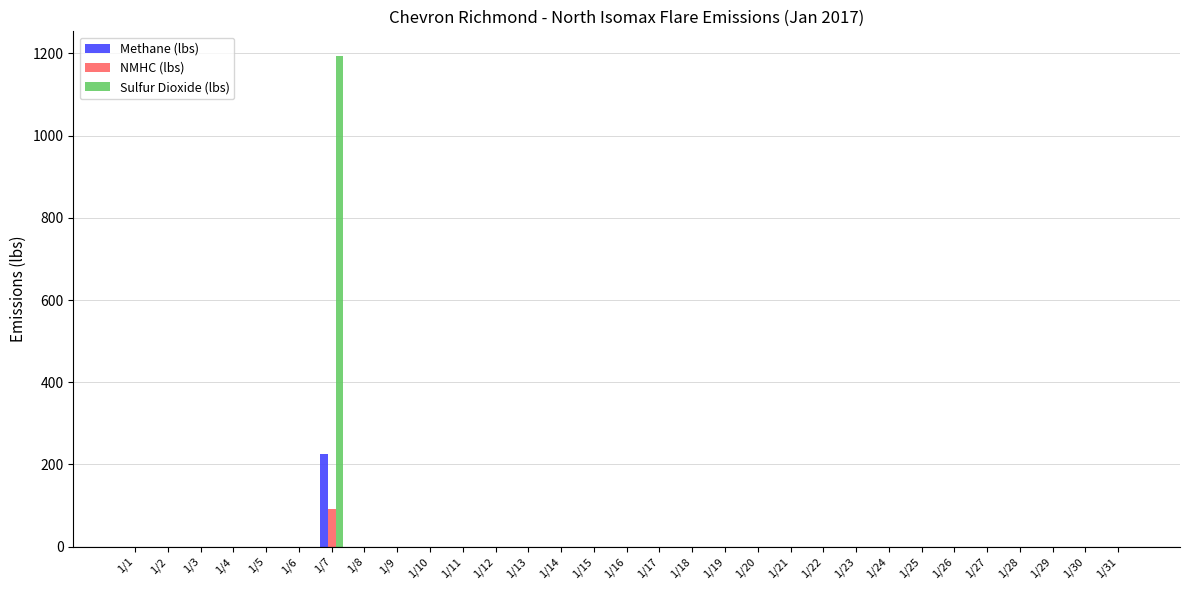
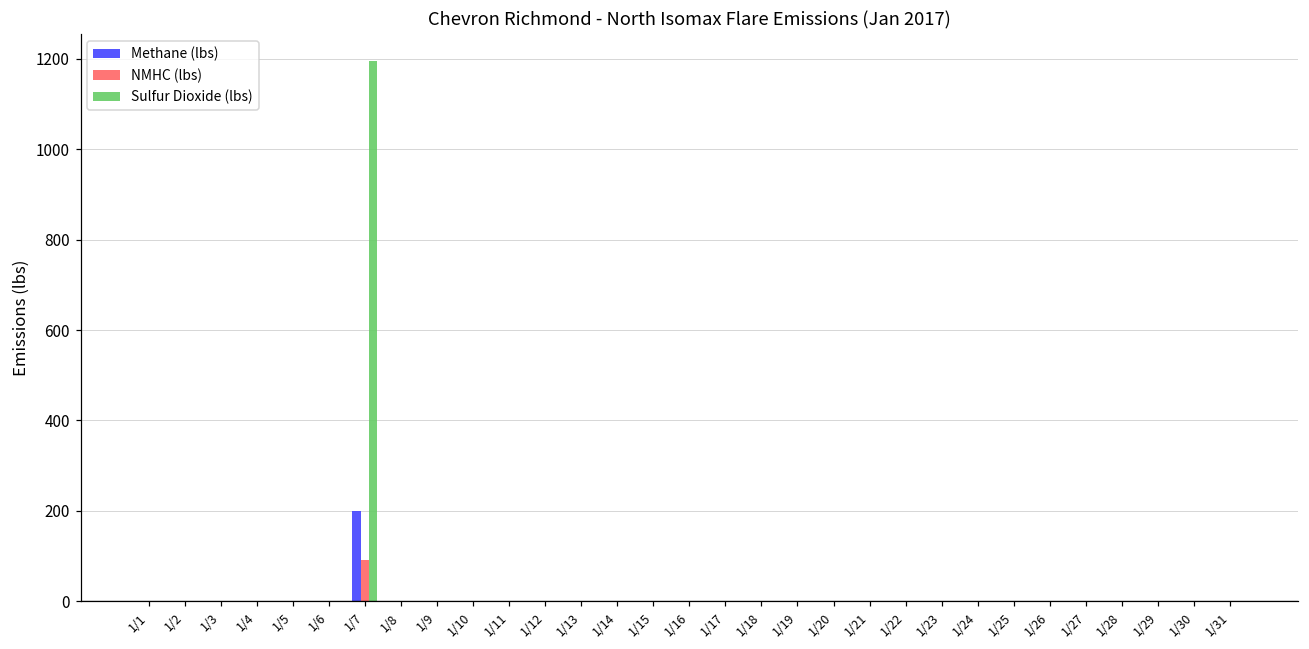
  {
    "Methane (lbs)": {
      "1/1": 0,
      "1/2": 0,
      "1/3": 0,
      "1/4": 0,
      "1/5": 0,
      "1/6": 0,
-     "1/7": 220,
+     "1/7": 200,
      "1/8": 0,
      "1/9": 0,
      "1/10": 0,
      "1/11": 0,
      "1/12": 0,
      "1/13": 0,
      "1/14": 0,
      "1/15": 0,
      "1/16": 0,
      "1/17": 0,
      "1/18": 0,
      "1/19": 0,
      "1/20": 0,
      "1/21": 0,
      "1/22": 0,
      "1/23": 0,
      "1/24": 0,
      "1/25": 0,
      "1/26": 0,
      "1/27": 0,
      "1/28": 0,
      "1/29": 0,
      "1/30": 0,
      "1/31": 0
    },
    "NMHC (lbs)": {
      "1/1": 0,
      "1/2": 0,
      "1/3": 0,
      "1/4": 0,
      "1/5": 0,
      "1/6": 0,
      "1/7": 90,
      "1/8": 0,
      "1/9": 0,
      "1/10": 0,
      "1/11": 0,
      "1/12": 0,
      "1/13": 0,
      "1/14": 0,
      "1/15": 0,
      "1/16": 0,
      "1/17": 0,
      "1/18": 0,
      "1/19": 0,
      "1/20": 0,
      "1/21": 0,
      "1/22": 0,
      "1/23": 0,
      "1/24": 0,
      "1/25": 0,
      "1/26": 0,
      "1/27": 0,
      "1/28": 0,
      "1/29": 0,
      "1/30": 0,
      "1/31": 0
    },
    "Sulfur Dioxide (lbs)": {
      "1/1": 0,
      "1/2": 0,
      "1/3": 0,
      "1/4": 0,
      "1/5": 0,
      "1/6": 0,
      "1/7": 1190,
      "1/8": 0,
      "1/9": 0,
      "1/10": 0,
      "1/11": 0,
      "1/12": 0,
      "1/13": 0,
      "1/14": 0,
      "1/15": 0,
      "1/16": 0,
      "1/17": 0,
      "1/18": 0,
      "1/19": 0,
      "1/20": 0,
      "1/21": 0,
      "1/22": 0,
      "1/23": 0,
      "1/24": 0,
      "1/25": 0,
      "1/26": 0,
      "1/27": 0,
      "1/28": 0,
      "1/29": 0,
      "1/30": 0,
      "1/31": 0
    }
  }
